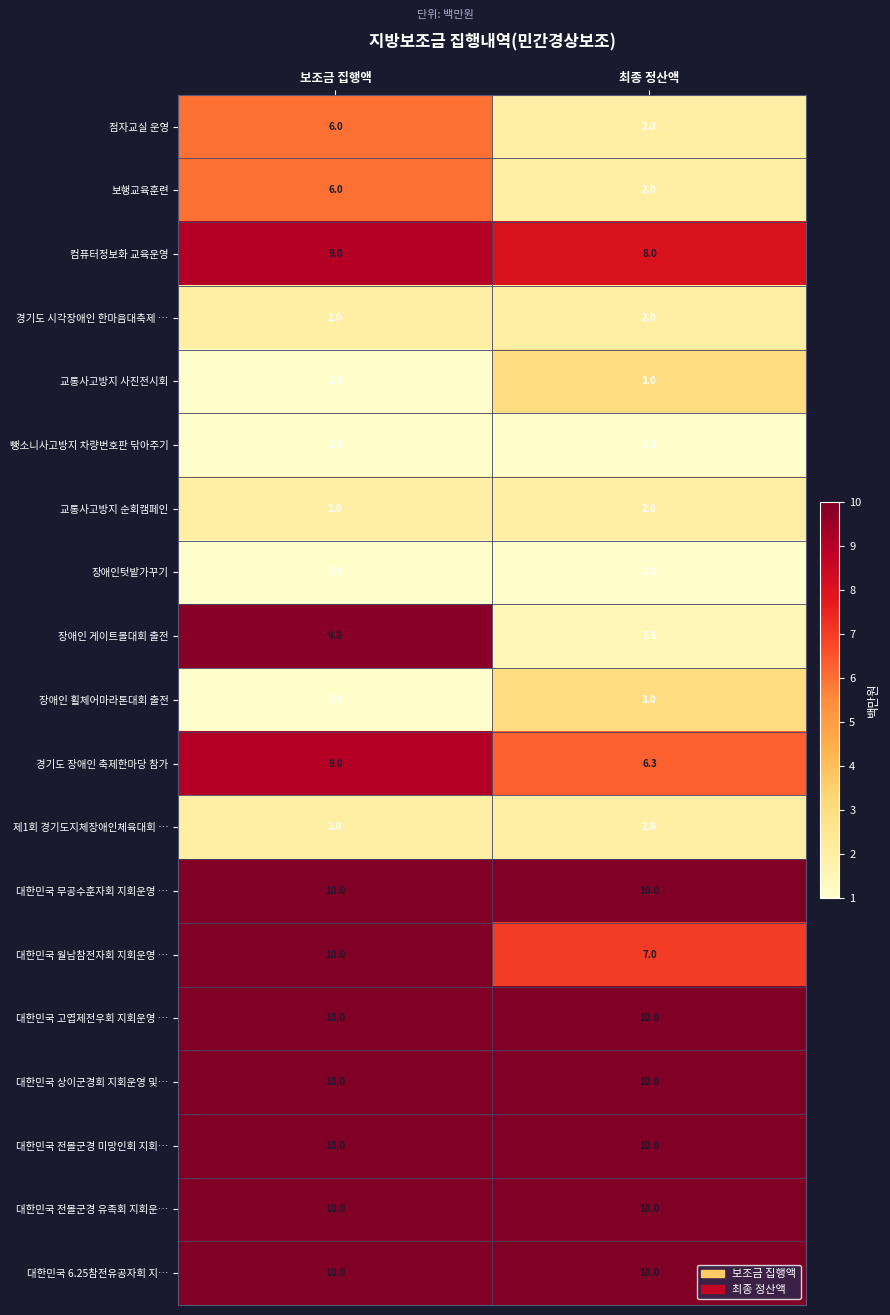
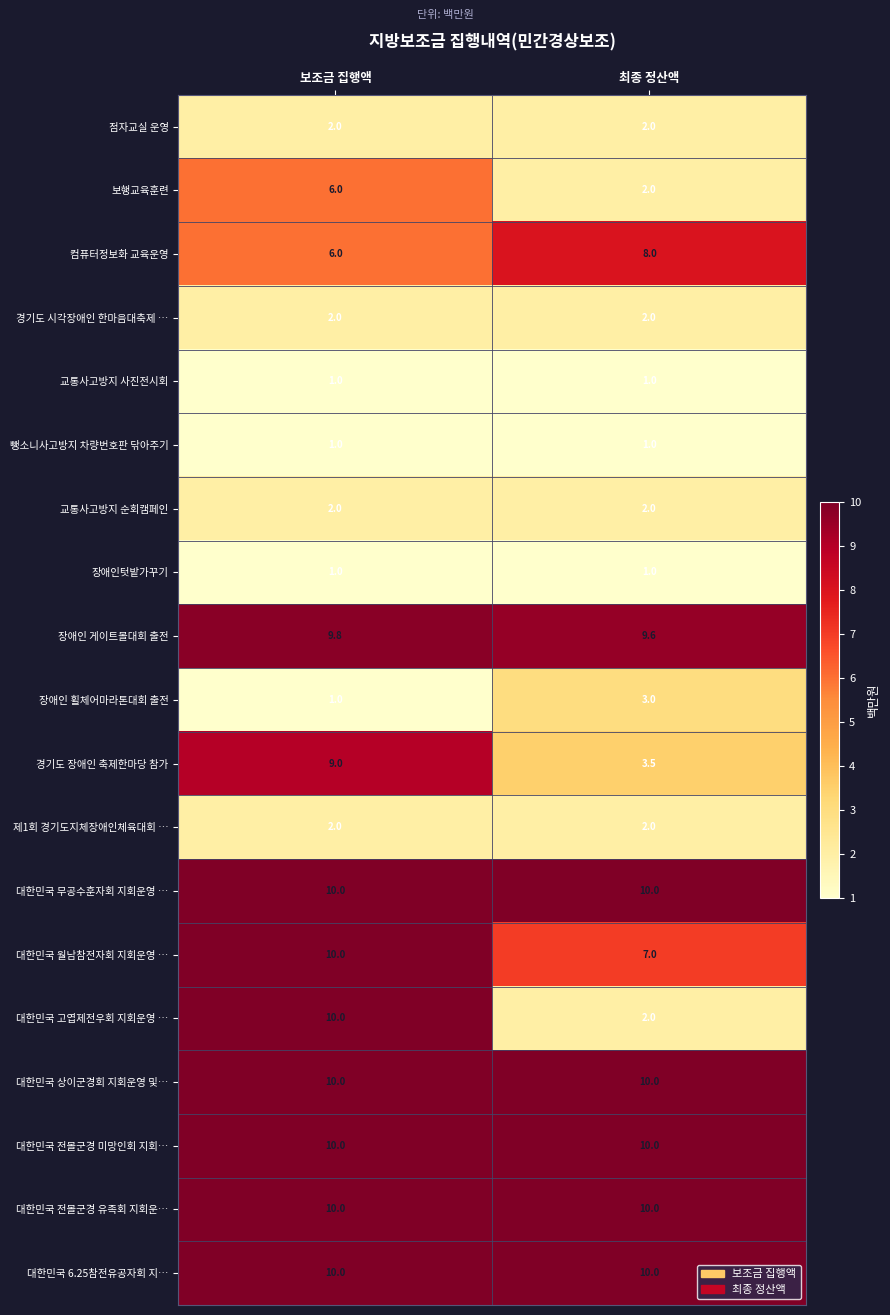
  {
    "점자교실 운영": {
-     "보조금 집행액": 6.0,
+     "보조금 집행액": 2.0,
      "최종 정산액": 2.0
    },
    "보행교육훈련": {
      "보조금 집행액": 6.0,
      "최종 정산액": 2.0
    },
    "컴퓨터정보화 교육운영": {
-     "보조금 집행액": 9.0,
+     "보조금 집행액": 6.0,
      "최종 정산액": 8.0
    },
    "경기도 시각장애인 한마음대축제 …": {
      "보조금 집행액": 2.0,
      "최종 정산액": 2.0
    },
    "교통사고방지 사진전시회": {
      "보조금 집행액": 1.0,
-     "최종 정산액": 3.0
+     "최종 정산액": 1.0
    },
    "뺑소니사고방지 차량번호판 닦아주기": {
      "보조금 집행액": 1.0,
      "최종 정산액": 1.0
    },
    "교통사고방지 순회캠페인": {
      "보조금 집행액": 2.0,
      "최종 정산액": 2.0
    },
    "장애인텃밭가꾸기": {
      "보조금 집행액": 1.0,
      "최종 정산액": 1.0
    },
    "장애인 게이트볼대회 출전": {
      "보조금 집행액": 9.8,
-     "최종 정산액": 1.5
+     "최종 정산액": 9.6
    },
    "장애인 휠체어마라톤대회 출전": {
      "보조금 집행액": 1.0,
      "최종 정산액": 3.0
    },
    "경기도 장애인 축제한마당 참가": {
      "보조금 집행액": 9.0,
-     "최종 정산액": 6.3
+     "최종 정산액": 3.5
    },
    "제1회 경기도지체장애인체육대회 …": {
      "보조금 집행액": 2.0,
      "최종 정산액": 2.0
    },
    "대한민국 무공수훈자회 지회운영 …": {
      "보조금 집행액": 10.0,
      "최종 정산액": 10.0
    },
    "대한민국 월남참전자회 지회운영 …": {
      "보조금 집행액": 10.0,
      "최종 정산액": 7.0
    },
    "대한민국 고엽제전우회 지회운영 …": {
      "보조금 집행액": 10.0,
-     "최종 정산액": 10.0
+     "최종 정산액": 2.0
    },
    "대한민국 상이군경회 지회운영 및…": {
      "보조금 집행액": 10.0,
      "최종 정산액": 10.0
    },
    "대한민국 전몰군경 미망인회 지회…": {
      "보조금 집행액": 10.0,
      "최종 정산액": 10.0
    },
    "대한민국 전몰군경 유족회 지회운…": {
      "보조금 집행액": 10.0,
      "최종 정산액": 10.0
    },
    "대한민국 6.25참전유공자회 지…": {
      "보조금 집행액": 10.0,
      "최종 정산액": 10.0
    }
  }
